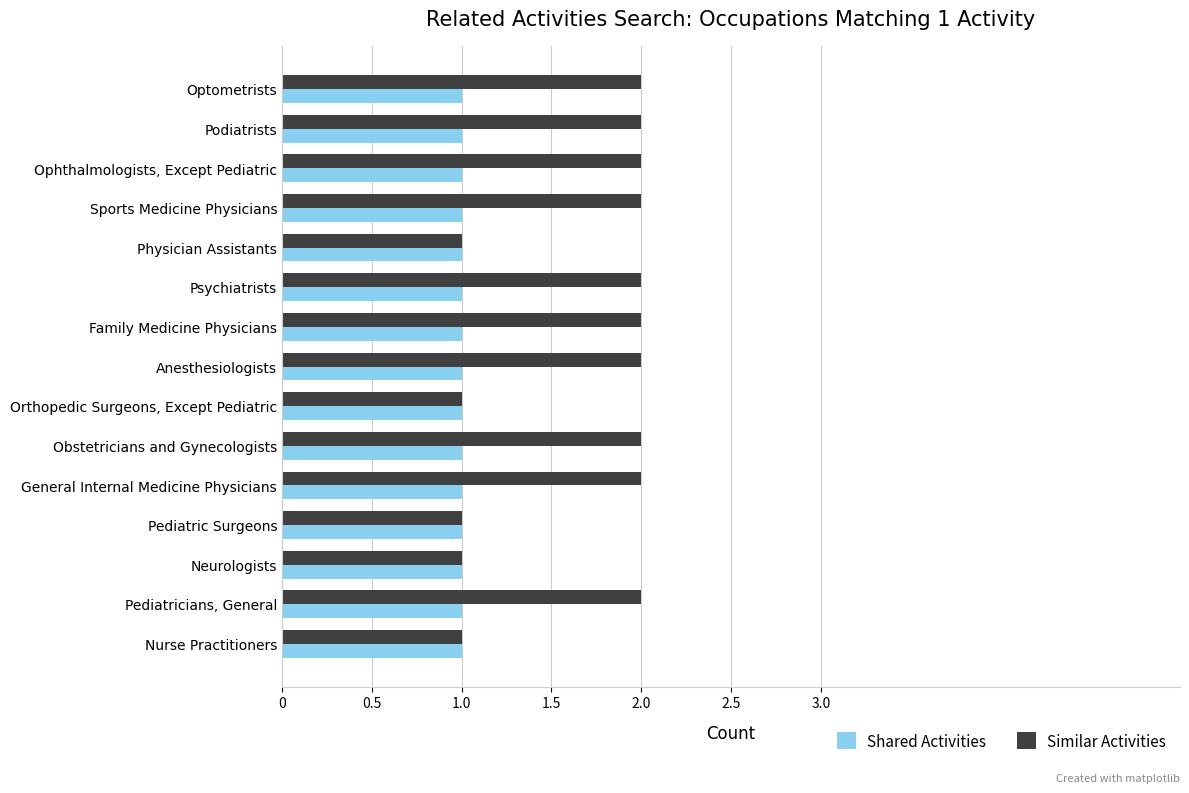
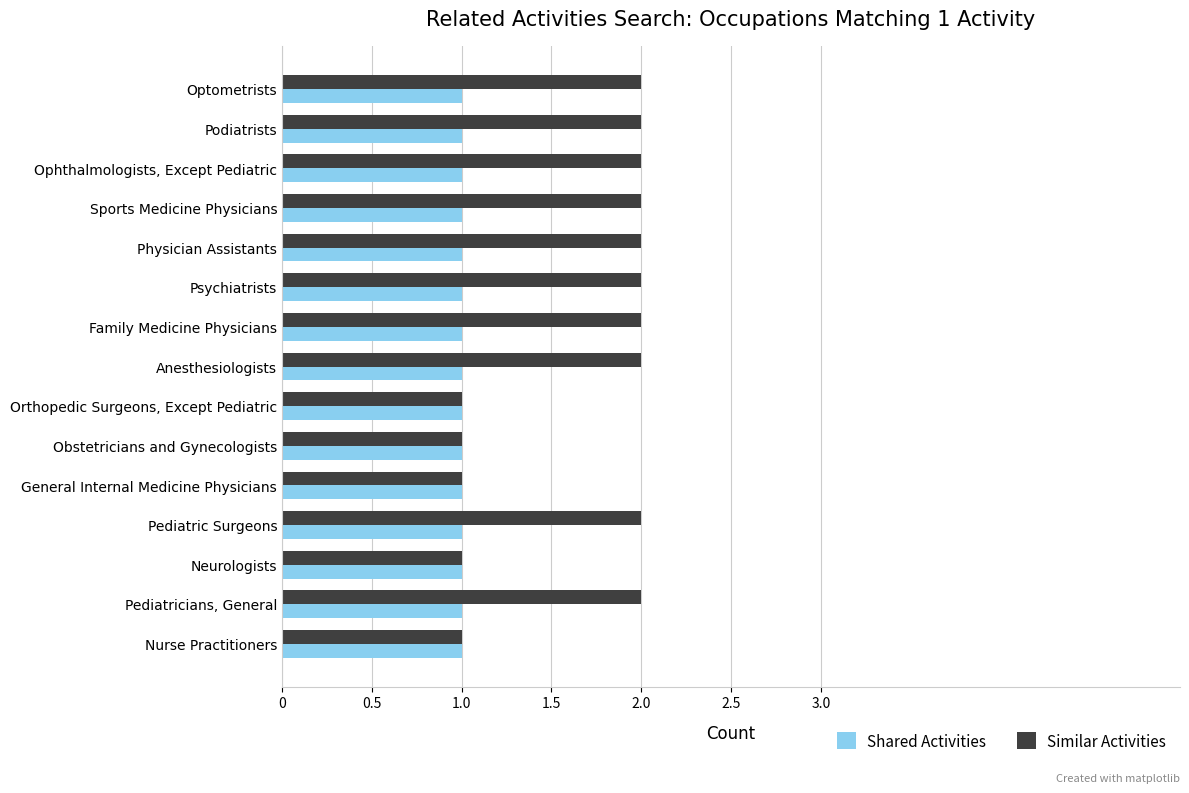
  {
    "Shared Activities": {
      "Optometrists": 1,
      "Podiatrists": 1,
      "Ophthalmologists, Except Pediatric": 1,
      "Sports Medicine Physicians": 1,
      "Physician Assistants": 1,
      "Psychiatrists": 1,
      "Family Medicine Physicians": 1,
      "Anesthesiologists": 1,
      "Orthopedic Surgeons, Except Pediatric": 1,
      "Obstetricians and Gynecologists": 1,
      "General Internal Medicine Physicians": 1,
      "Pediatric Surgeons": 1,
      "Neurologists": 1,
      "Pediatricians, General": 1,
      "Nurse Practitioners": 1
    },
    "Similar Activities": {
      "Optometrists": 2,
      "Podiatrists": 2,
      "Ophthalmologists, Except Pediatric": 2,
      "Sports Medicine Physicians": 2,
-     "Physician Assistants": 1,
+     "Physician Assistants": 2,
      "Psychiatrists": 2,
      "Family Medicine Physicians": 2,
      "Anesthesiologists": 2,
      "Orthopedic Surgeons, Except Pediatric": 1,
-     "Obstetricians and Gynecologists": 2,
-     "General Internal Medicine Physicians": 2,
-     "Pediatric Surgeons": 1,
+     "Obstetricians and Gynecologists": 1,
+     "General Internal Medicine Physicians": 1,
+     "Pediatric Surgeons": 2,
      "Neurologists": 1,
      "Pediatricians, General": 2,
      "Nurse Practitioners": 1
    }
  }
